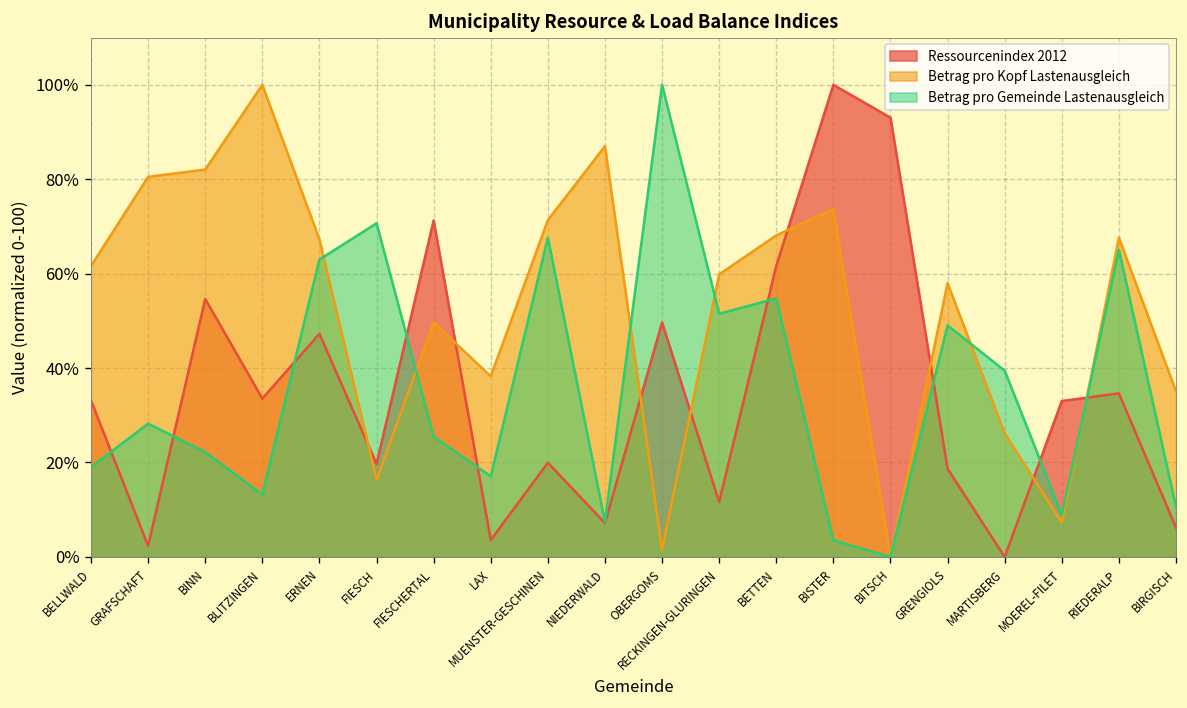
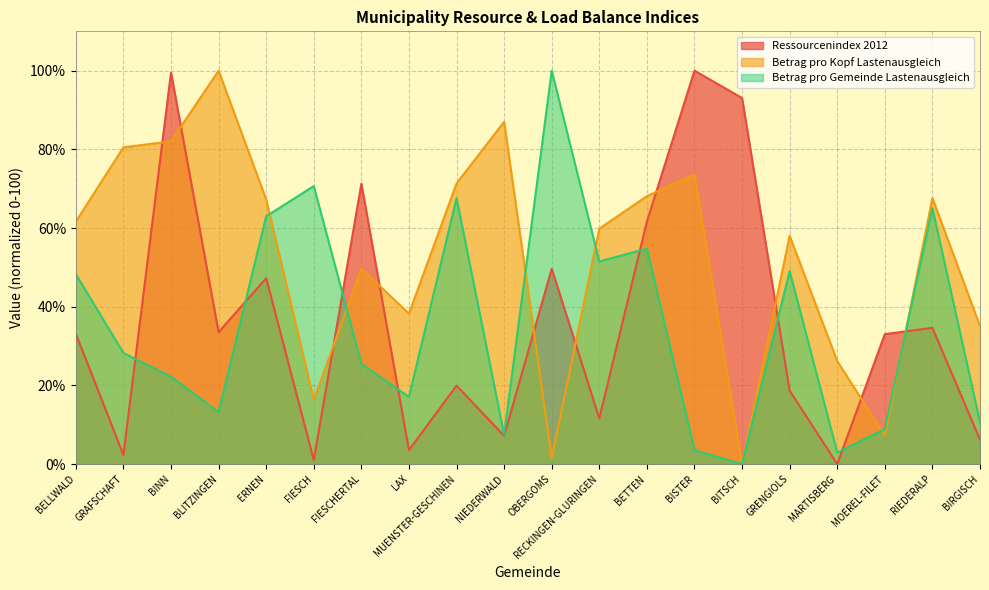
  {
    "Ressourcenindex 2012": {
      "BELLWALD": "33%",
      "GRAFSCHAFT": "2%",
-     "BINN": "55%",
+     "BINN": "100%",
      "BLITZINGEN": "34%",
      "ERNEN": "47%",
-     "FIESCH": "20%",
+     "FIESCH": "1%",
      "FIESCHERTAL": "71%",
      "LAX": "4%",
      "MUENSTER-GESCHINEN": "20%",
      "OBERGOMS": "50%",
      "RECKINGEN-GLURINGEN": "12%",
      "BETTEN": "62%",
      "BISTER": "100%",
      "BITSCH": "93%",
      "GRENGIOLS": "19%",
      "MARTISBERG": "0%",
      "MOEREL-FILET": "33%",
      "RIEDERALP": "35%",
      "BIRGISCH": "6%"
    },
    "Betrag pro Kopf Lastenausgleich": {
      "BELLWALD": "62%",
      "GRAFSCHAFT": "81%",
      "BINN": "82%",
      "BLITZINGEN": "100%",
      "ERNEN": "67%",
      "FIESCH": "16%",
      "FIESCHERTAL": "50%",
      "LAX": "38%",
      "MUENSTER-GESCHINEN": "71%",
      "NIEDERWALD": "87%",
      "OBERGOMS": "2%",
      "RECKINGEN-GLURINGEN": "60%",
      "BETTEN": "68%",
      "BISTER": "74%",
      "GRENGIOLS": "58%",
      "MARTISBERG": "26%",
      "MOEREL-FILET": "7%",
      "RIEDERALP": "68%",
      "BIRGISCH": "35%"
    },
    "Betrag pro Gemeinde Lastenausgleich": {
-     "BELLWALD": "19%",
+     "BELLWALD": "48%",
      "GRAFSCHAFT": "28%",
      "BINN": "22%",
      "BLITZINGEN": "13%",
      "ERNEN": "63%",
      "FIESCH": "71%",
      "FIESCHERTAL": "25%",
      "LAX": "17%",
      "MUENSTER-GESCHINEN": "68%",
      "OBERGOMS": "100%",
      "RECKINGEN-GLURINGEN": "52%",
      "BETTEN": "55%",
      "BISTER": "4%",
      "GRENGIOLS": "49%",
-     "MARTISBERG": "39%",
+     "MARTISBERG": "3%",
      "MOEREL-FILET": "9%",
      "RIEDERALP": "65%",
      "BIRGISCH": "11%"
    }
  }
